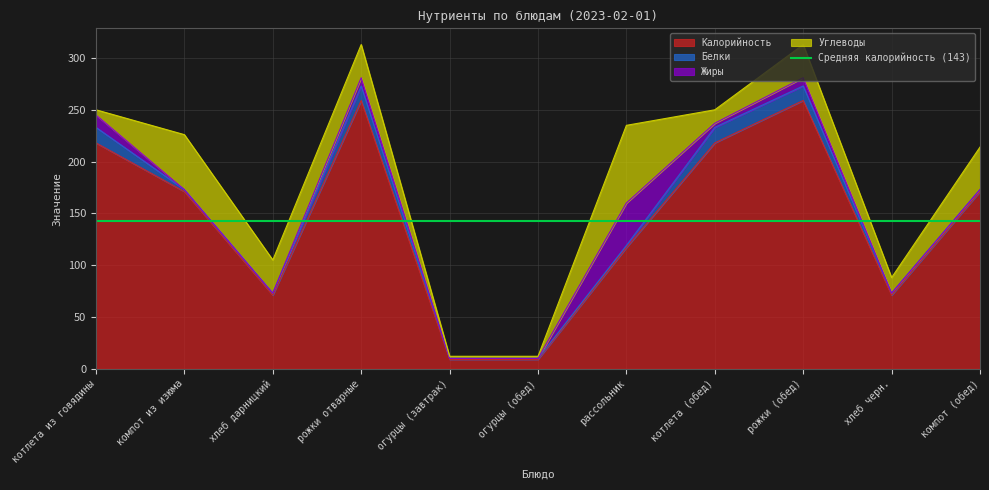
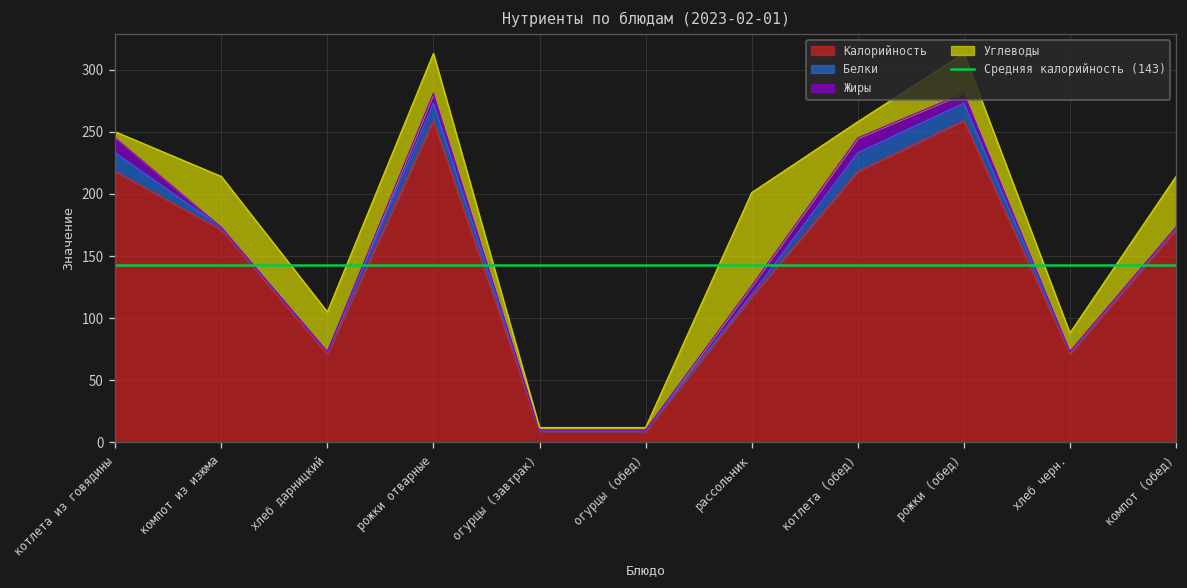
  {
    "Калорийность": {
      "котлета из говядины": 218,
      "рожки отварные": 259,
      "котлета (обед)": 218,
      "рожки (обед)": 259
    },
    "Белки": {
      "котлета из говядины": 15,
      "рожки отварные": 14,
      "котлета (обед)": 15,
      "рожки (обед)": 14
    },
    "Жиры": {
      "котлета из говядины": 12,
      "рожки отварные": 8,
-     "рассольник": 41,
-     "котлета (обед)": 4
+     "рассольник": 7,
+     "котлета (обед)": 12
    },
    "Углеводы": {
      "котлета из говядины": 5,
-     "компот из изюма": 53,
+     "компот из изюма": 41,
      "хлеб дарницкий": 32,
      "рожки отварные": 32,
      "рассольник": 75,
      "котлета (обед)": 13,
      "хлеб черн.": 15,
      "компот (обед)": 41
    }
  }
